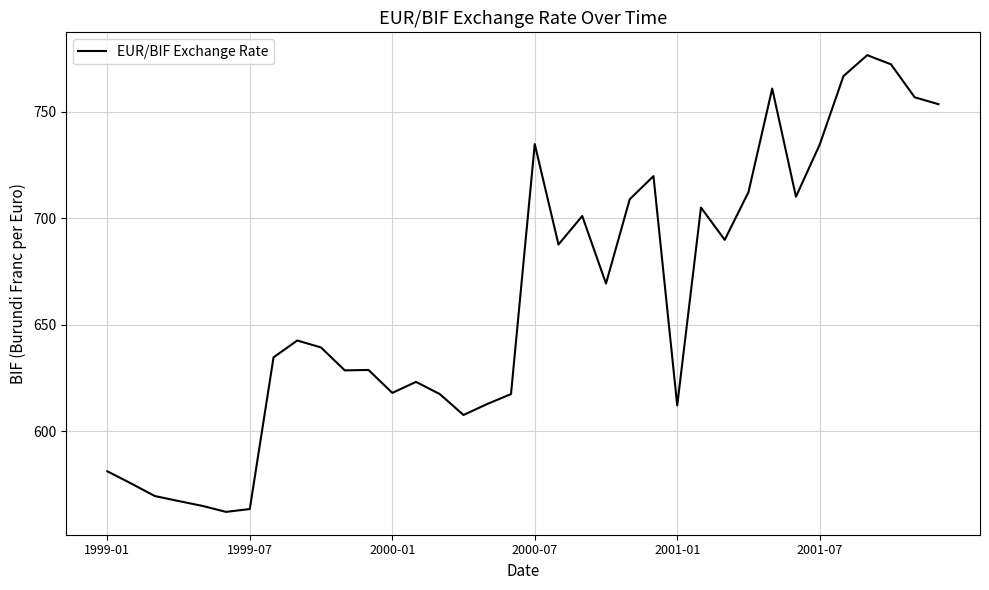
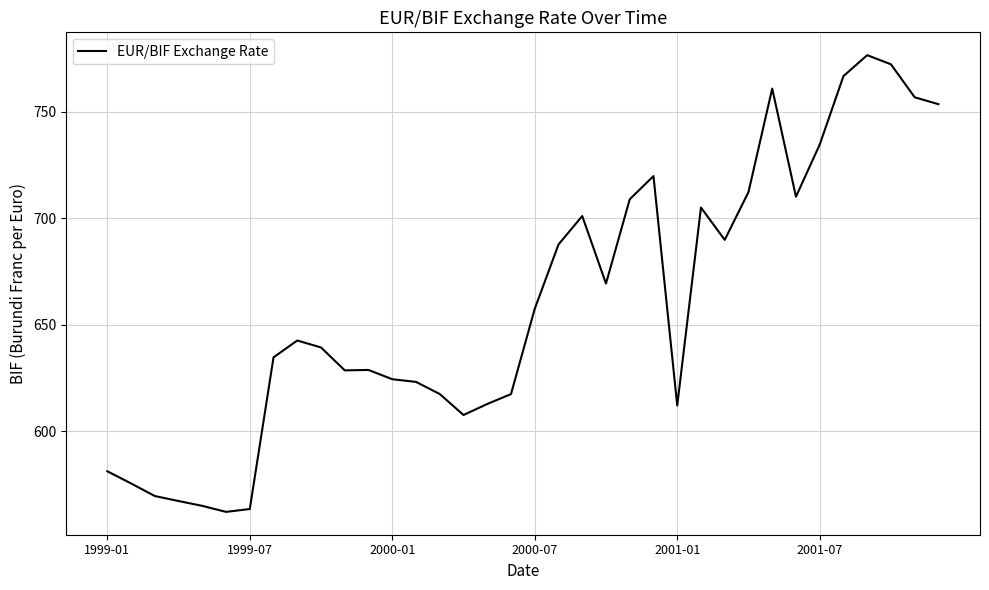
  {
    "1999-01": 581,
    "1999-07": 564,
-   "2000-01": 618,
-   "2000-07": 735,
+   "2000-01": 625,
+   "2000-07": 658,
    "2001-01": 612,
    "2001-07": 735
  }
